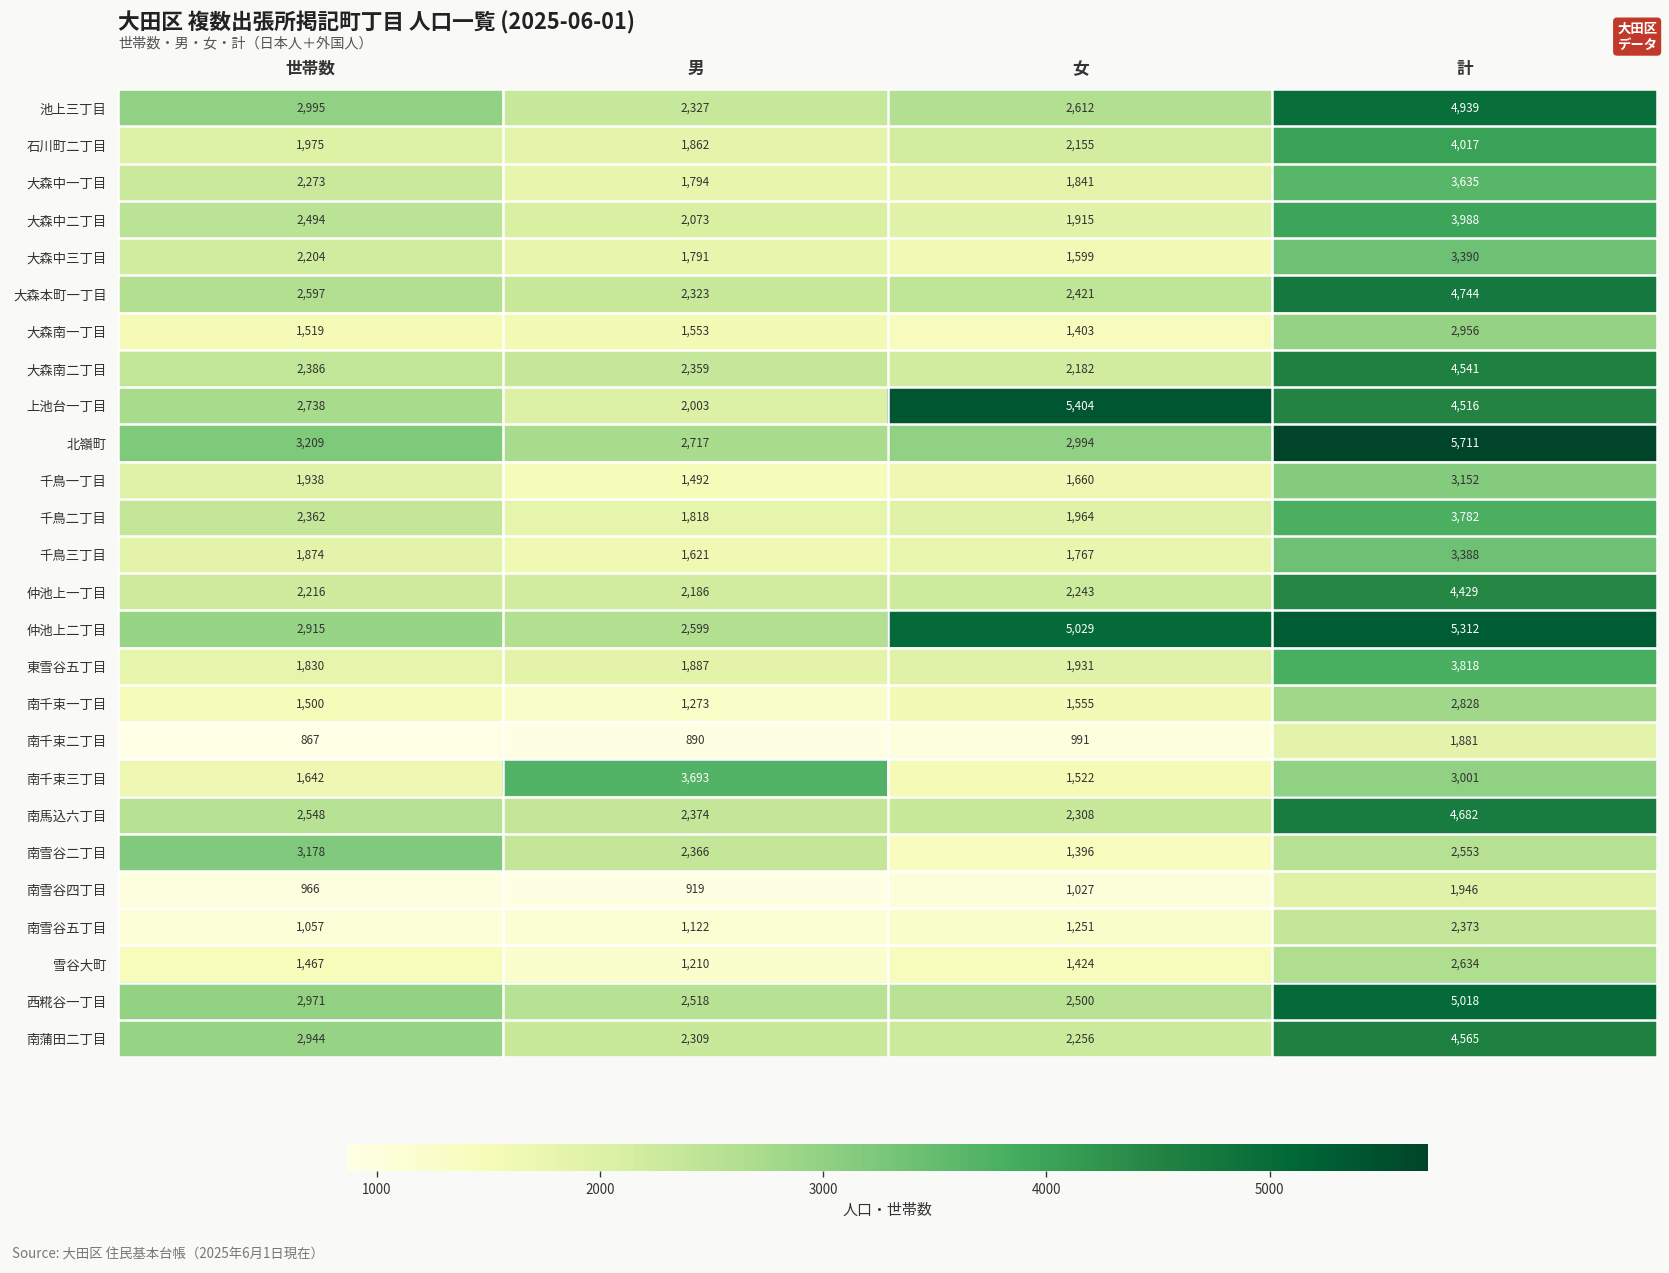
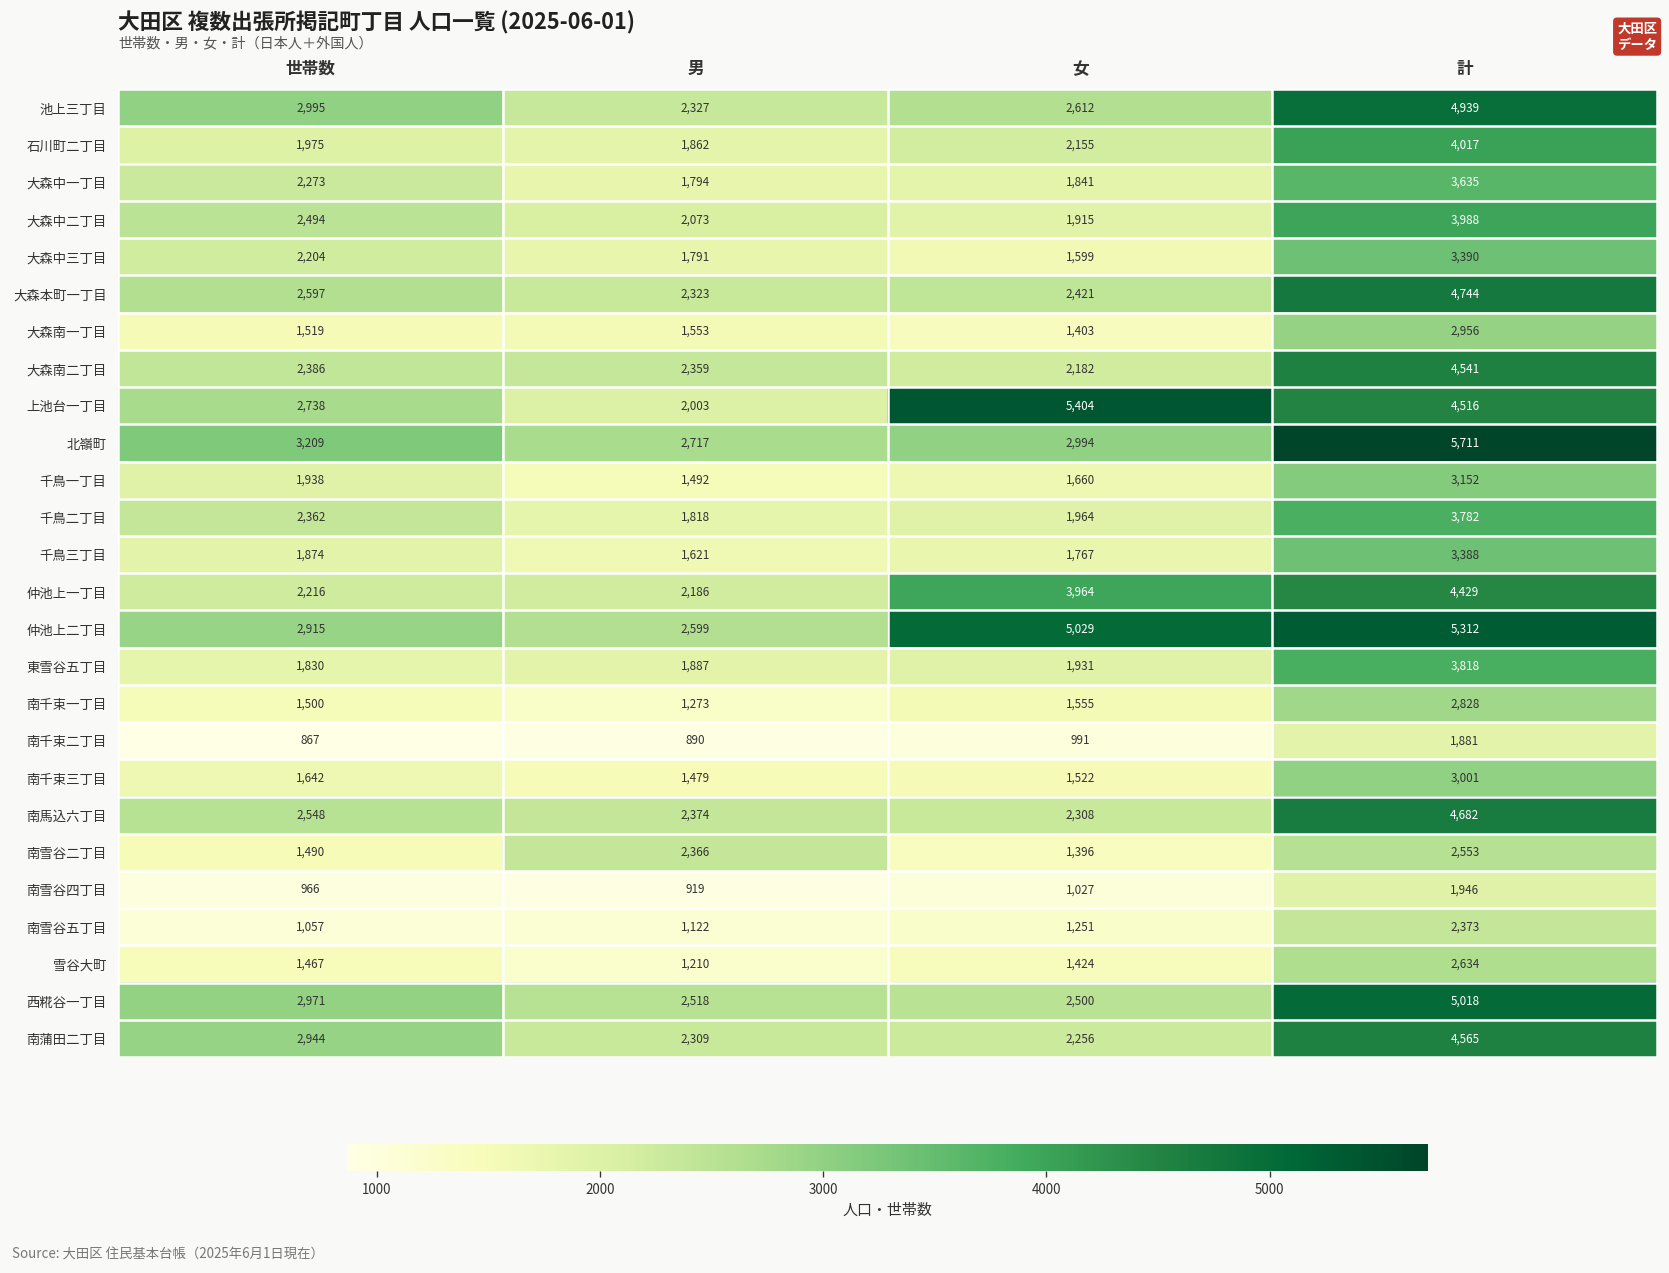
  {
    "池上三丁目": {
      "世帯数": "2,995",
      "男": "2,327",
      "女": "2,612",
      "計": "4,939"
    },
    "石川町二丁目": {
      "世帯数": "1,975",
      "男": "1,862",
      "女": "2,155",
      "計": "4,017"
    },
    "大森中一丁目": {
      "世帯数": "2,273",
      "男": "1,794",
      "女": "1,841",
      "計": "3,635"
    },
    "大森中二丁目": {
      "世帯数": "2,494",
      "男": "2,073",
      "女": "1,915",
      "計": "3,988"
    },
    "大森中三丁目": {
      "世帯数": "2,204",
      "男": "1,791",
      "女": "1,599",
      "計": "3,390"
    },
    "大森本町一丁目": {
      "世帯数": "2,597",
      "男": "2,323",
      "女": "2,421",
      "計": "4,744"
    },
    "大森南一丁目": {
      "世帯数": "1,519",
      "男": "1,553",
      "女": "1,403",
      "計": "2,956"
    },
    "大森南二丁目": {
      "世帯数": "2,386",
      "男": "2,359",
      "女": "2,182",
      "計": "4,541"
    },
    "上池台一丁目": {
      "世帯数": "2,738",
      "男": "2,003",
      "女": "5,404",
      "計": "4,516"
    },
    "北嶺町": {
      "世帯数": "3,209",
      "男": "2,717",
      "女": "2,994",
      "計": "5,711"
    },
    "千鳥一丁目": {
      "世帯数": "1,938",
      "男": "1,492",
      "女": "1,660",
      "計": "3,152"
    },
    "千鳥二丁目": {
      "世帯数": "2,362",
      "男": "1,818",
      "女": "1,964",
      "計": "3,782"
    },
    "千鳥三丁目": {
      "世帯数": "1,874",
      "男": "1,621",
      "女": "1,767",
      "計": "3,388"
    },
    "仲池上一丁目": {
      "世帯数": "2,216",
      "男": "2,186",
-     "女": "2,243",
+     "女": "3,964",
      "計": "4,429"
    },
    "仲池上二丁目": {
      "世帯数": "2,915",
      "男": "2,599",
      "女": "5,029",
      "計": "5,312"
    },
    "東雪谷五丁目": {
      "世帯数": "1,830",
      "男": "1,887",
      "女": "1,931",
      "計": "3,818"
    },
    "南千束一丁目": {
      "世帯数": "1,500",
      "男": "1,273",
      "女": "1,555",
      "計": "2,828"
    },
    "南千束二丁目": {
      "世帯数": "867",
      "男": "890",
      "女": "991",
      "計": "1,881"
    },
    "南千束三丁目": {
      "世帯数": "1,642",
-     "男": "3,693",
+     "男": "1,479",
      "女": "1,522",
      "計": "3,001"
    },
    "南馬込六丁目": {
      "世帯数": "2,548",
      "男": "2,374",
      "女": "2,308",
      "計": "4,682"
    },
    "南雪谷二丁目": {
-     "世帯数": "3,178",
+     "世帯数": "1,490",
      "男": "2,366",
      "女": "1,396",
      "計": "2,553"
    },
    "南雪谷四丁目": {
      "世帯数": "966",
      "男": "919",
      "女": "1,027",
      "計": "1,946"
    },
    "南雪谷五丁目": {
      "世帯数": "1,057",
      "男": "1,122",
      "女": "1,251",
      "計": "2,373"
    },
    "雪谷大町": {
      "世帯数": "1,467",
      "男": "1,210",
      "女": "1,424",
      "計": "2,634"
    },
    "西糀谷一丁目": {
      "世帯数": "2,971",
      "男": "2,518",
      "女": "2,500",
      "計": "5,018"
    },
    "南蒲田二丁目": {
      "世帯数": "2,944",
      "男": "2,309",
      "女": "2,256",
      "計": "4,565"
    }
  }
